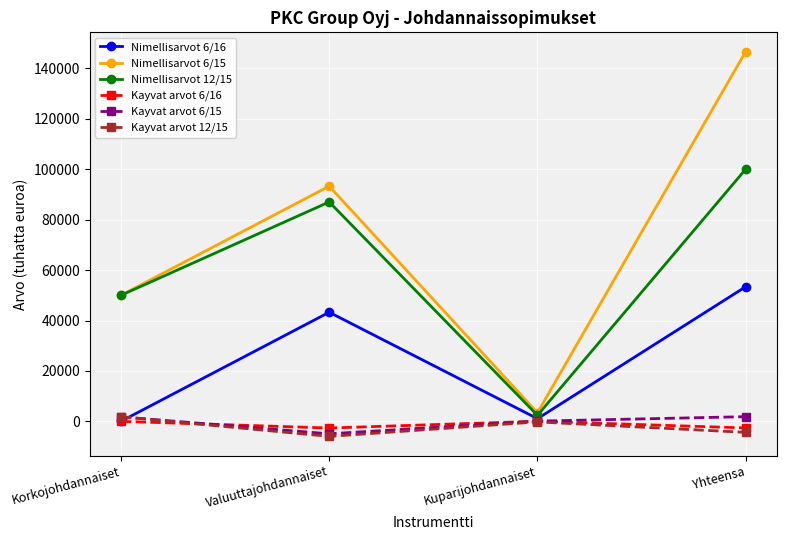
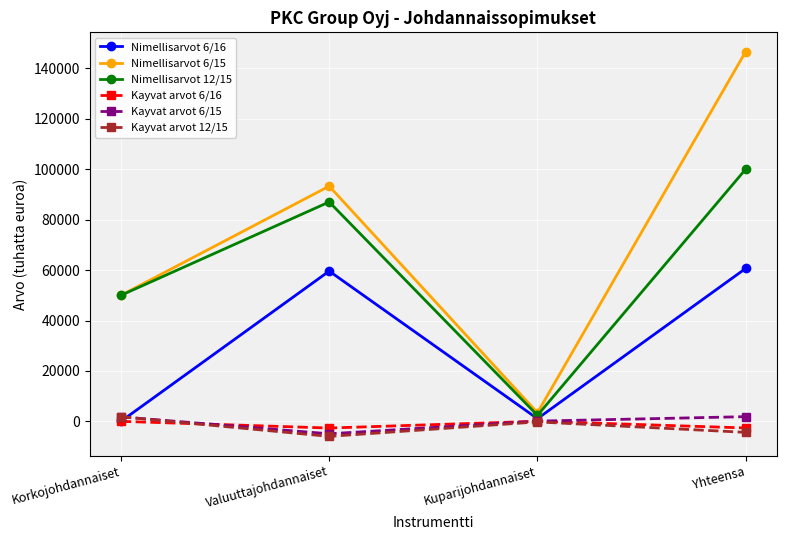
  {
    "Nimellisarvot 6/16": {
-     "Valuuttajohdannaiset": 43000,
-     "Yhteensa": 53000
+     "Valuuttajohdannaiset": 60000,
+     "Yhteensa": 61000
    },
    "Nimellisarvot 6/15": {
      "Valuuttajohdannaiset": 93000,
      "Yhteensa": 147000
    },
    "Nimellisarvot 12/15": {
      "Valuuttajohdannaiset": 87000,
      "Yhteensa": 100000
    },
    "Kayvat arvot 6/16": {
      "Valuuttajohdannaiset": -3000,
      "Yhteensa": -3000
    },
    "Kayvat arvot 6/15": {
      "Valuuttajohdannaiset": -5000,
      "Yhteensa": 2000
    },
    "Kayvat arvot 12/15": {
      "Valuuttajohdannaiset": -6000,
      "Yhteensa": -4000
    }
  }
